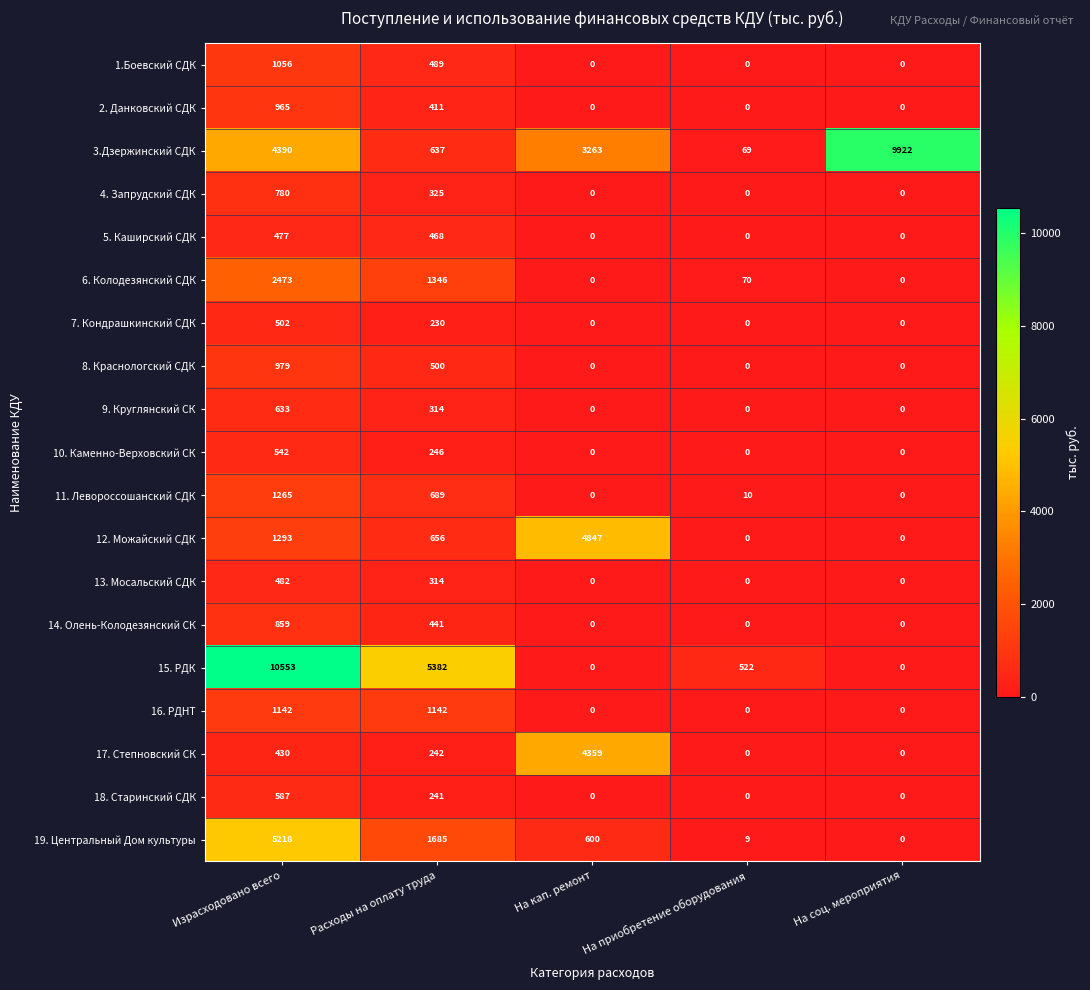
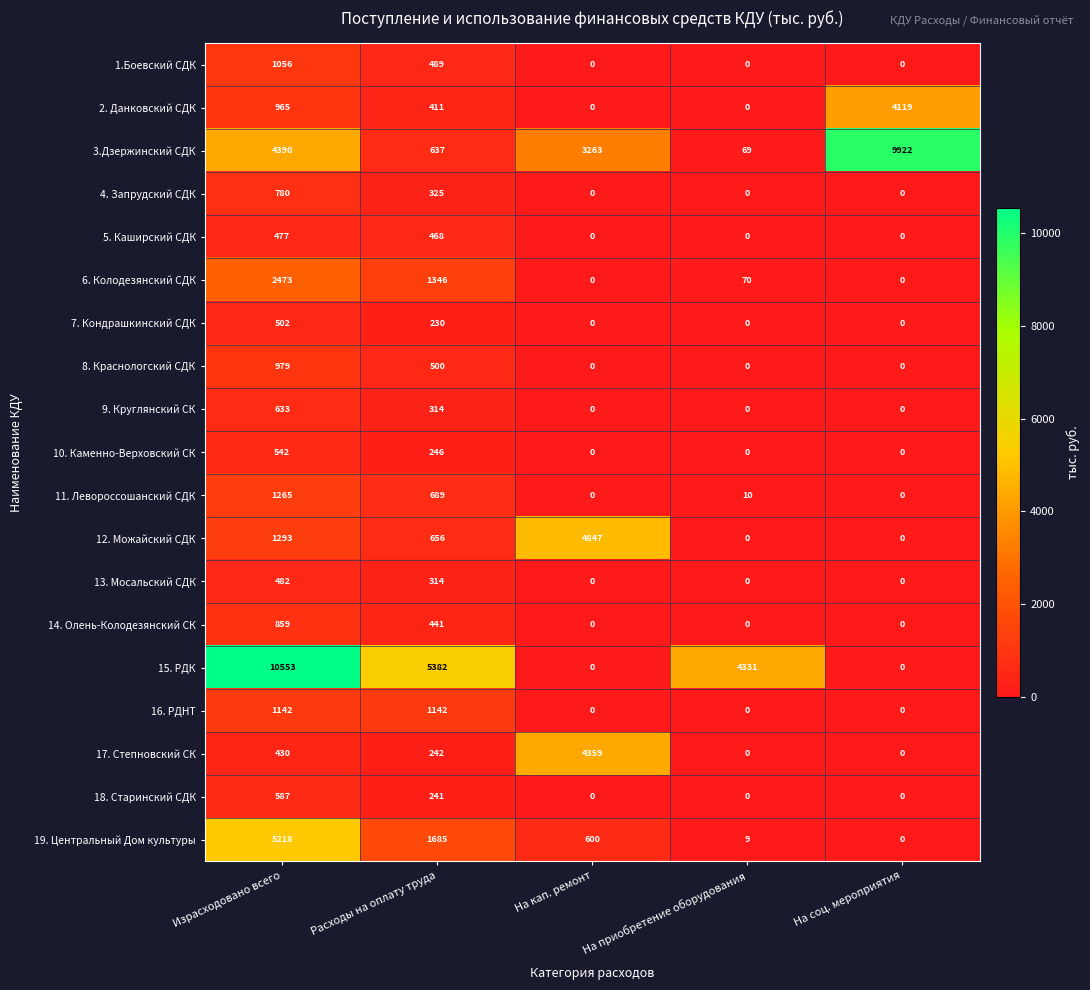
  {
    "1.Боевский СДК": {
      "Израсходовано всего": 1056,
      "Расходы на оплату труда": 489,
      "На кап. ремонт": 0,
      "На приобретение оборудования": 0,
      "На соц. мероприятия": 0
    },
    "2. Данковский СДК": {
      "Израсходовано всего": 965,
      "Расходы на оплату труда": 411,
      "На кап. ремонт": 0,
      "На приобретение оборудования": 0,
-     "На соц. мероприятия": 0
+     "На соц. мероприятия": 4119
    },
    "3.Дзержинский СДК": {
      "Израсходовано всего": 4390,
      "Расходы на оплату труда": 637,
      "На кап. ремонт": 3263,
      "На приобретение оборудования": 69,
      "На соц. мероприятия": 9922
    },
    "4. Запрудский СДК": {
      "Израсходовано всего": 780,
      "Расходы на оплату труда": 325,
      "На кап. ремонт": 0,
      "На приобретение оборудования": 0,
      "На соц. мероприятия": 0
    },
    "5. Каширский СДК": {
      "Израсходовано всего": 477,
      "Расходы на оплату труда": 468,
      "На кап. ремонт": 0,
      "На приобретение оборудования": 0,
      "На соц. мероприятия": 0
    },
    "6. Колодезянский СДК": {
      "Израсходовано всего": 2473,
      "Расходы на оплату труда": 1346,
      "На кап. ремонт": 0,
      "На приобретение оборудования": 70,
      "На соц. мероприятия": 0
    },
    "7. Кондрашкинский СДК": {
      "Израсходовано всего": 502,
      "Расходы на оплату труда": 230,
      "На кап. ремонт": 0,
      "На приобретение оборудования": 0,
      "На соц. мероприятия": 0
    },
    "8. Краснологский СДК": {
      "Израсходовано всего": 979,
      "Расходы на оплату труда": 500,
      "На кап. ремонт": 0,
      "На приобретение оборудования": 0,
      "На соц. мероприятия": 0
    },
    "9. Круглянский СК": {
      "Израсходовано всего": 633,
      "Расходы на оплату труда": 314,
      "На кап. ремонт": 0,
      "На приобретение оборудования": 0,
      "На соц. мероприятия": 0
    },
    "10. Каменно-Верховский СК": {
      "Израсходовано всего": 542,
      "Расходы на оплату труда": 246,
      "На кап. ремонт": 0,
      "На приобретение оборудования": 0,
      "На соц. мероприятия": 0
    },
    "11. Левороссошанский СДК": {
      "Израсходовано всего": 1265,
      "Расходы на оплату труда": 689,
      "На кап. ремонт": 0,
      "На приобретение оборудования": 10,
      "На соц. мероприятия": 0
    },
    "12. Можайский СДК": {
      "Израсходовано всего": 1293,
      "Расходы на оплату труда": 656,
      "На кап. ремонт": 4847,
      "На приобретение оборудования": 0,
      "На соц. мероприятия": 0
    },
    "13. Мосальский СДК": {
      "Израсходовано всего": 482,
      "Расходы на оплату труда": 314,
      "На кап. ремонт": 0,
      "На приобретение оборудования": 0,
      "На соц. мероприятия": 0
    },
    "14. Олень-Колодезянский СК": {
      "Израсходовано всего": 859,
      "Расходы на оплату труда": 441,
      "На кап. ремонт": 0,
      "На приобретение оборудования": 0,
      "На соц. мероприятия": 0
    },
    "15. РДК": {
      "Израсходовано всего": 10553,
      "Расходы на оплату труда": 5382,
      "На кап. ремонт": 0,
-     "На приобретение оборудования": 522,
+     "На приобретение оборудования": 4331,
      "На соц. мероприятия": 0
    },
    "16. РДНТ": {
      "Израсходовано всего": 1142,
      "Расходы на оплату труда": 1142,
      "На кап. ремонт": 0,
      "На приобретение оборудования": 0,
      "На соц. мероприятия": 0
    },
    "17. Степновский СК": {
      "Израсходовано всего": 430,
      "Расходы на оплату труда": 242,
      "На кап. ремонт": 4359,
      "На приобретение оборудования": 0,
      "На соц. мероприятия": 0
    },
    "18. Старинский СДК": {
      "Израсходовано всего": 587,
      "Расходы на оплату труда": 241,
      "На кап. ремонт": 0,
      "На приобретение оборудования": 0,
      "На соц. мероприятия": 0
    },
    "19. Центральный Дом культуры": {
      "Израсходовано всего": 5218,
      "Расходы на оплату труда": 1685,
      "На кап. ремонт": 600,
      "На приобретение оборудования": 9,
      "На соц. мероприятия": 0
    }
  }
